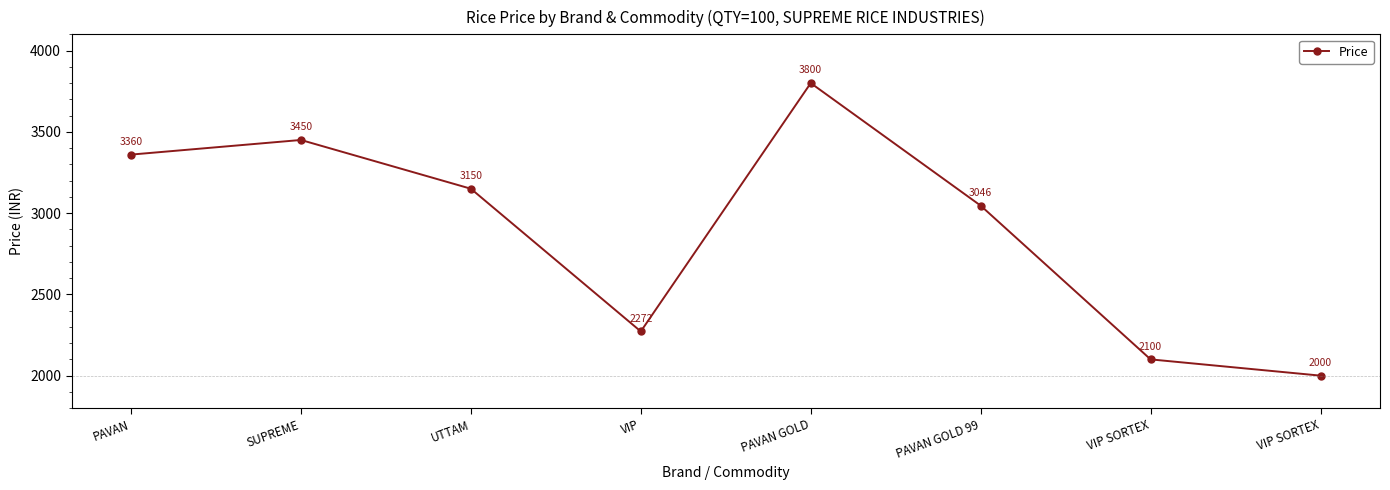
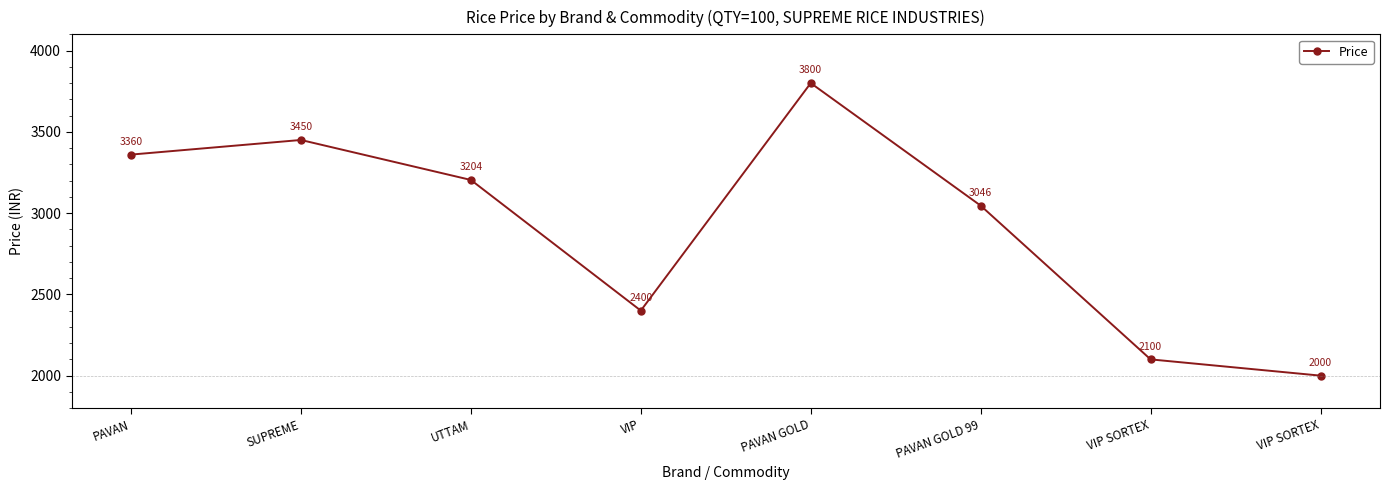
  {
    "PAVAN": 3360,
    "SUPREME": 3450,
-   "UTTAM": 3150,
-   "VIP": 2272,
+   "UTTAM": 3204,
+   "VIP": 2400,
    "PAVAN GOLD": 3800,
    "PAVAN GOLD 99": 3046
  }
